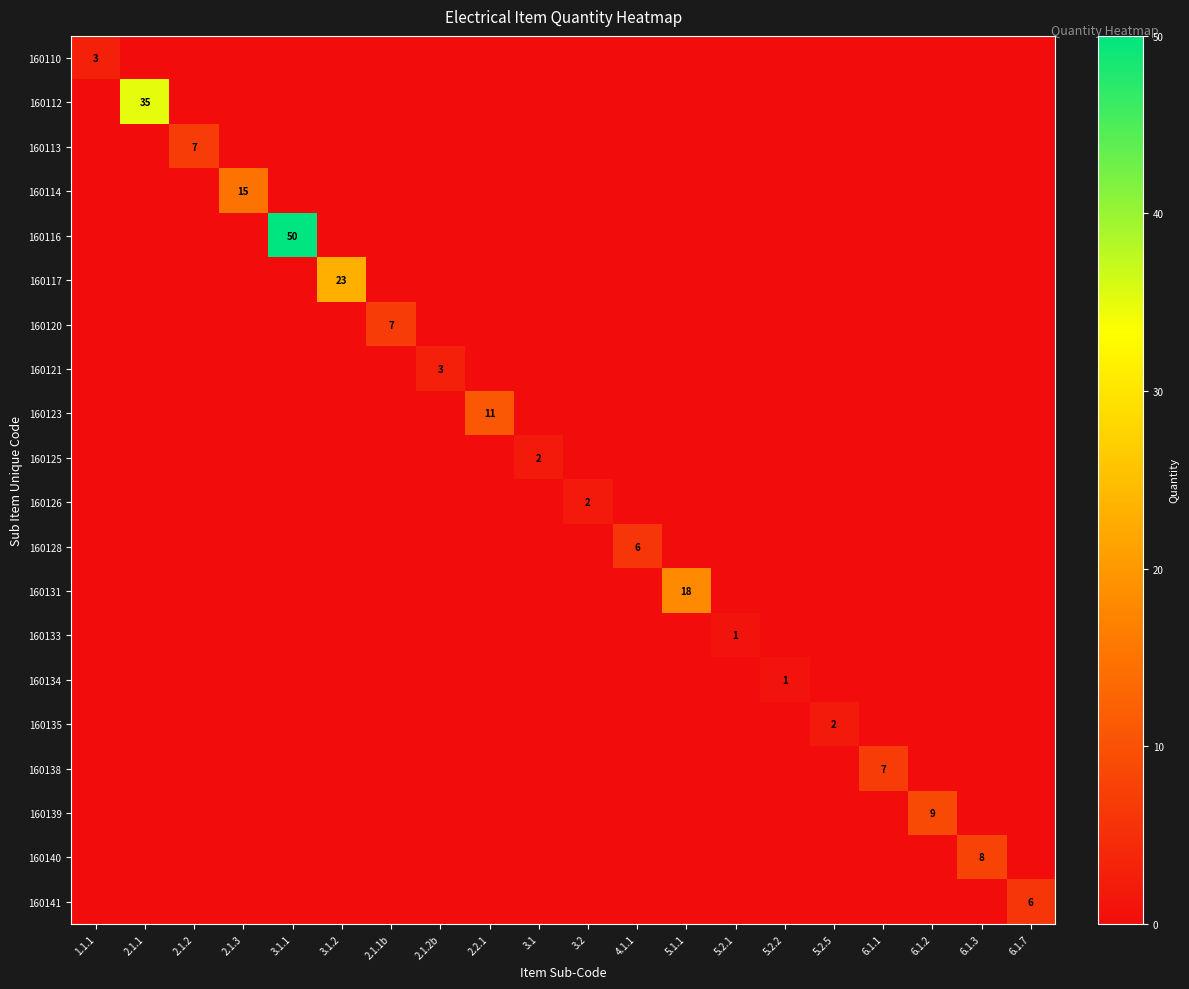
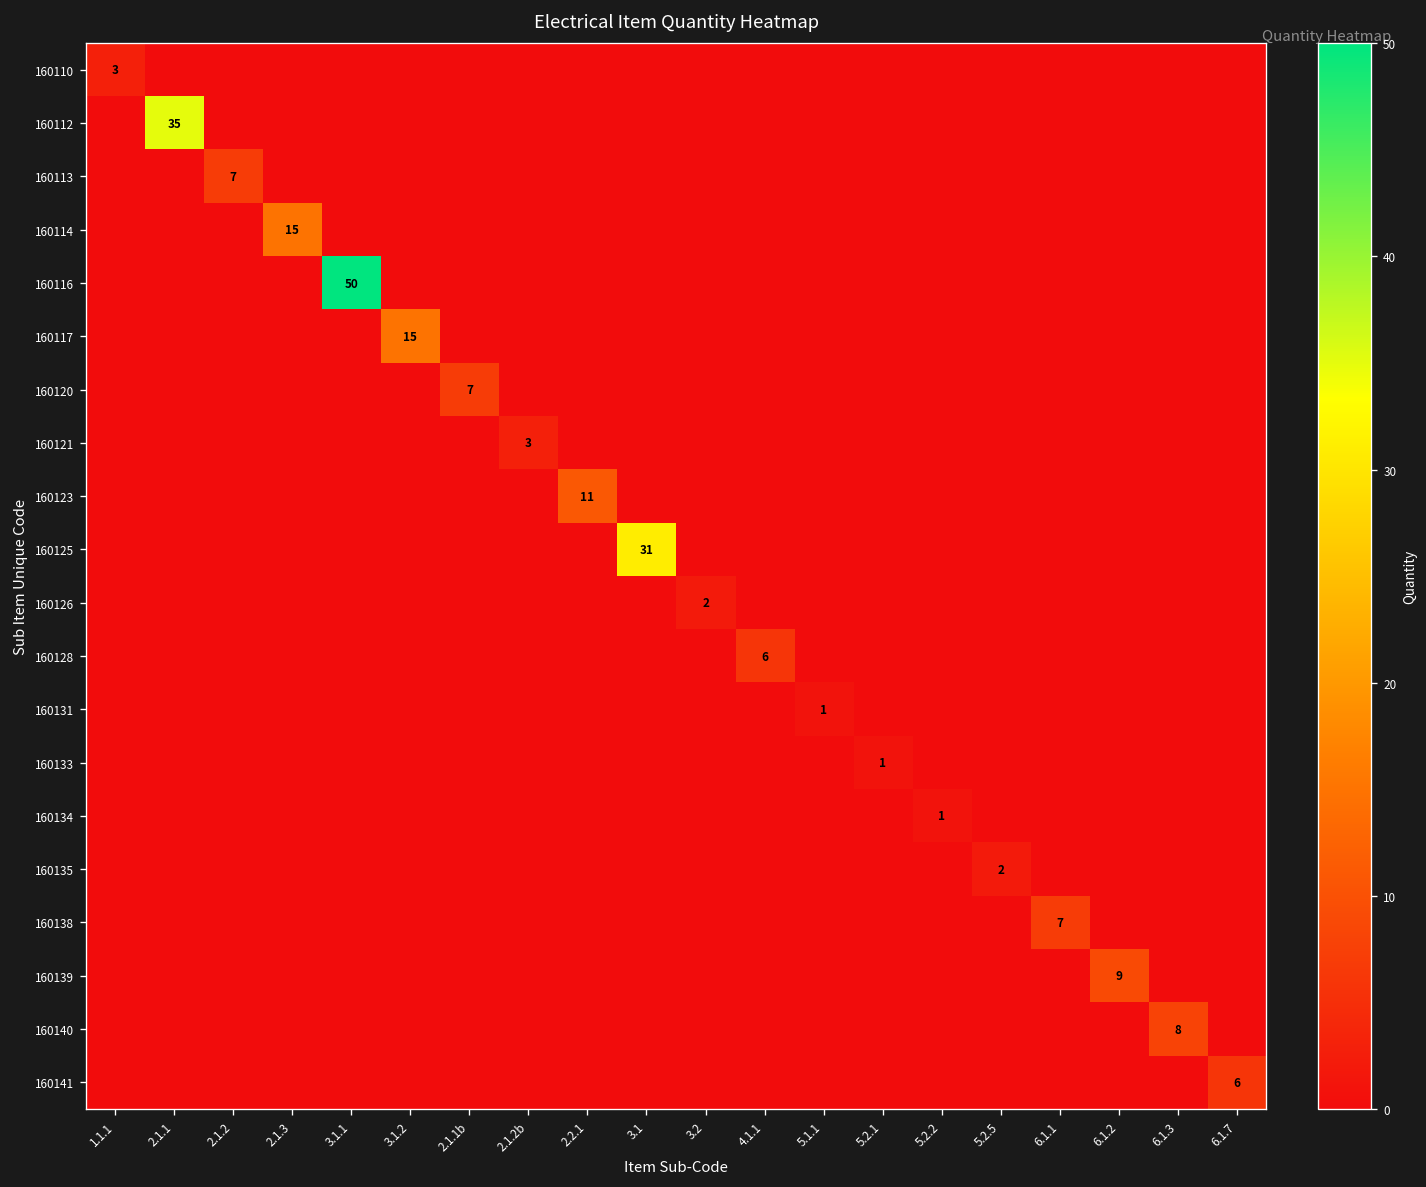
  {
    "160110": {
      "1.1.1": 3
    },
    "160112": {
      "2.1.1": 35
    },
    "160113": {
      "2.1.2": 7
    },
    "160114": {
      "2.1.3": 15
    },
    "160116": {
      "3.1.1": 50
    },
    "160117": {
-     "3.1.2": 23
+     "3.1.2": 15
    },
    "160120": {
      "2.1.1b": 7
    },
    "160121": {
      "2.1.2b": 3
    },
    "160123": {
      "2.2.1": 11
    },
    "160125": {
-     "3.1": 2
+     "3.1": 31
    },
    "160126": {
      "3.2": 2
    },
    "160128": {
      "4.1.1": 6
    },
    "160131": {
-     "5.1.1": 18
+     "5.1.1": 1
    },
    "160133": {
      "5.2.1": 1
    },
    "160134": {
      "5.2.2": 1
    },
    "160135": {
      "5.2.5": 2
    },
    "160138": {
      "6.1.1": 7
    },
    "160139": {
      "6.1.2": 9
    },
    "160140": {
      "6.1.3": 8
    },
    "160141": {
      "6.1.7": 6
    }
  }
